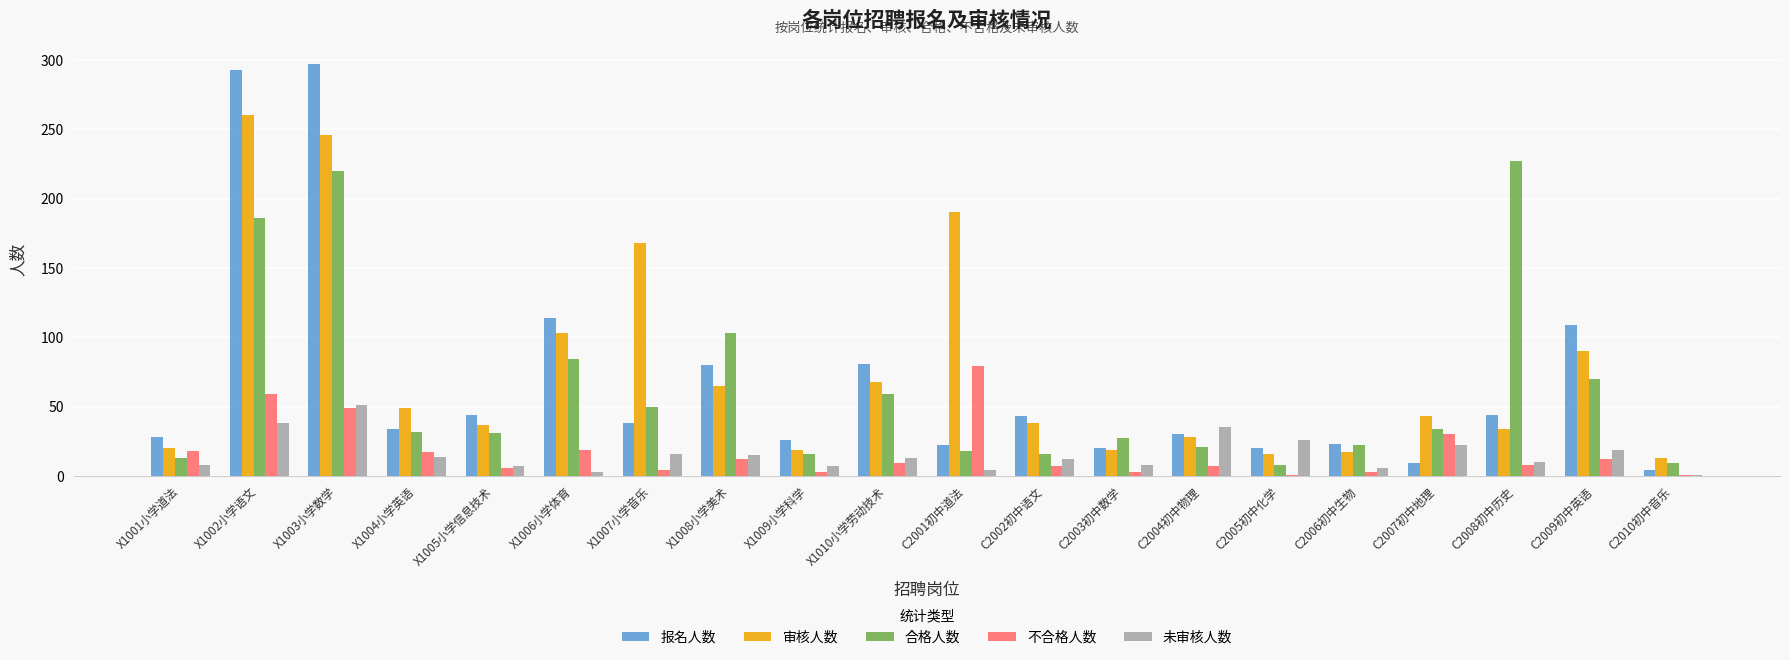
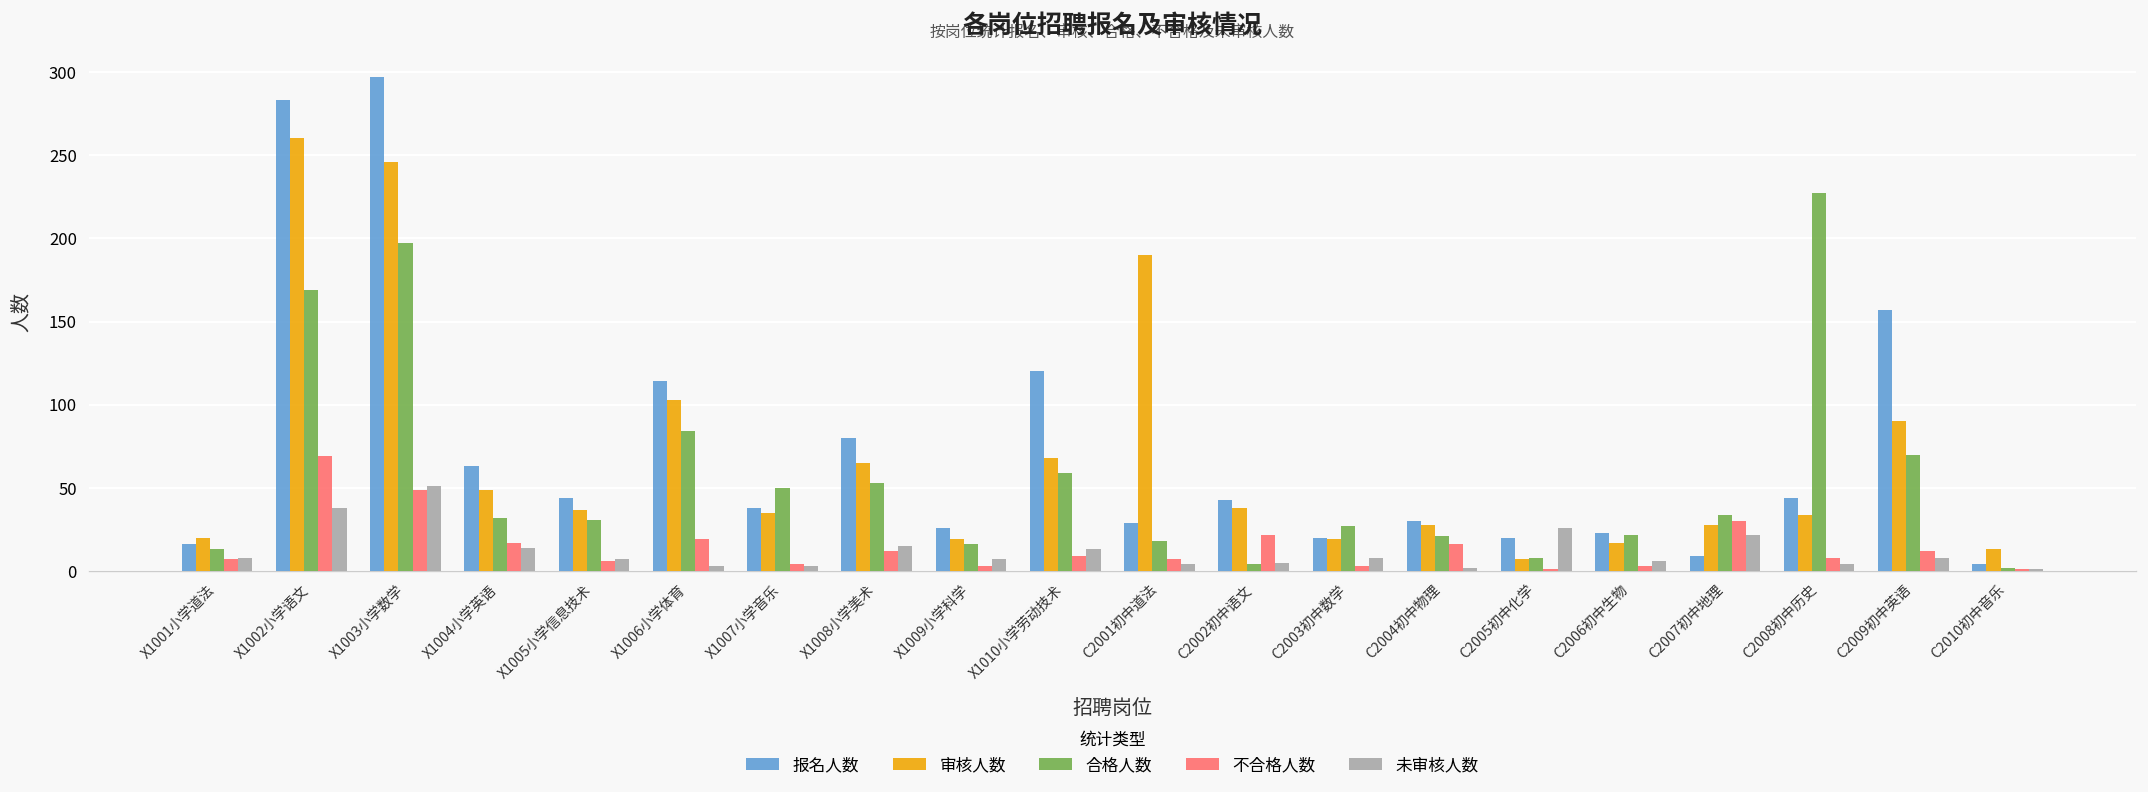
  {
    "报名人数": {
-     "X1001小学道法": 28,
-     "X1002小学语文": 293,
+     "X1001小学道法": 16,
+     "X1002小学语文": 283,
      "X1003小学数学": 297,
-     "X1004小学英语": 34,
+     "X1004小学英语": 63,
      "X1005小学信息技术": 44,
      "X1006小学体育": 114,
      "X1007小学音乐": 38,
      "X1008小学美术": 80,
      "X1009小学科学": 26,
-     "X1010小学劳动技术": 81,
-     "C2001初中道法": 22,
+     "X1010小学劳动技术": 120,
+     "C2001初中道法": 29,
      "C2002初中语文": 43,
      "C2003初中数学": 20,
      "C2004初中物理": 30,
      "C2005初中化学": 20,
      "C2006初中生物": 23,
      "C2007初中地理": 9,
      "C2008初中历史": 44,
-     "C2009初中英语": 109,
+     "C2009初中英语": 157,
      "C2010初中音乐": 4
    },
    "审核人数": {
      "X1001小学道法": 20,
      "X1002小学语文": 260,
      "X1003小学数学": 246,
      "X1004小学英语": 49,
      "X1005小学信息技术": 37,
      "X1006小学体育": 103,
-     "X1007小学音乐": 168,
+     "X1007小学音乐": 35,
      "X1008小学美术": 65,
      "X1009小学科学": 19,
      "X1010小学劳动技术": 68,
      "C2001初中道法": 190,
      "C2002初中语文": 38,
      "C2003初中数学": 19,
      "C2004初中物理": 28,
-     "C2005初中化学": 16,
+     "C2005初中化学": 7,
      "C2006初中生物": 17,
-     "C2007初中地理": 43,
+     "C2007初中地理": 28,
      "C2008初中历史": 34,
      "C2009初中英语": 90,
      "C2010初中音乐": 13
    },
    "合格人数": {
      "X1001小学道法": 13,
-     "X1002小学语文": 186,
-     "X1003小学数学": 220,
+     "X1002小学语文": 169,
+     "X1003小学数学": 197,
      "X1004小学英语": 32,
      "X1005小学信息技术": 31,
      "X1006小学体育": 84,
      "X1007小学音乐": 50,
-     "X1008小学美术": 103,
+     "X1008小学美术": 53,
      "X1009小学科学": 16,
      "X1010小学劳动技术": 59,
      "C2001初中道法": 18,
-     "C2002初中语文": 16,
+     "C2002初中语文": 4,
      "C2003初中数学": 27,
      "C2004初中物理": 21,
      "C2005初中化学": 8,
      "C2006初中生物": 22,
      "C2007初中地理": 34,
      "C2008初中历史": 227,
      "C2009初中英语": 70,
-     "C2010初中音乐": 9
+     "C2010初中音乐": 2
    },
    "不合格人数": {
-     "X1001小学道法": 18,
-     "X1002小学语文": 59,
+     "X1001小学道法": 7,
+     "X1002小学语文": 69,
      "X1003小学数学": 49,
      "X1004小学英语": 17,
      "X1005小学信息技术": 6,
      "X1006小学体育": 19,
      "X1007小学音乐": 4,
      "X1008小学美术": 12,
      "X1009小学科学": 3,
      "X1010小学劳动技术": 9,
-     "C2001初中道法": 79,
-     "C2002初中语文": 7,
+     "C2001初中道法": 7,
+     "C2002初中语文": 22,
      "C2003初中数学": 3,
-     "C2004初中物理": 7,
+     "C2004初中物理": 16,
      "C2006初中生物": 3,
      "C2007初中地理": 30,
      "C2008初中历史": 8,
      "C2009初中英语": 12
    },
    "未审核人数": {
      "X1001小学道法": 8,
      "X1002小学语文": 38,
      "X1003小学数学": 51,
      "X1004小学英语": 14,
      "X1005小学信息技术": 7,
      "X1006小学体育": 3,
-     "X1007小学音乐": 16,
+     "X1007小学音乐": 3,
      "X1008小学美术": 15,
      "X1009小学科学": 7,
      "X1010小学劳动技术": 13,
      "C2001初中道法": 4,
-     "C2002初中语文": 12,
+     "C2002初中语文": 5,
      "C2003初中数学": 8,
-     "C2004初中物理": 35,
+     "C2004初中物理": 2,
      "C2005初中化学": 26,
      "C2006初中生物": 6,
      "C2007初中地理": 22,
-     "C2008初中历史": 10,
-     "C2009初中英语": 19
+     "C2008初中历史": 4,
+     "C2009初中英语": 8
    }
  }
